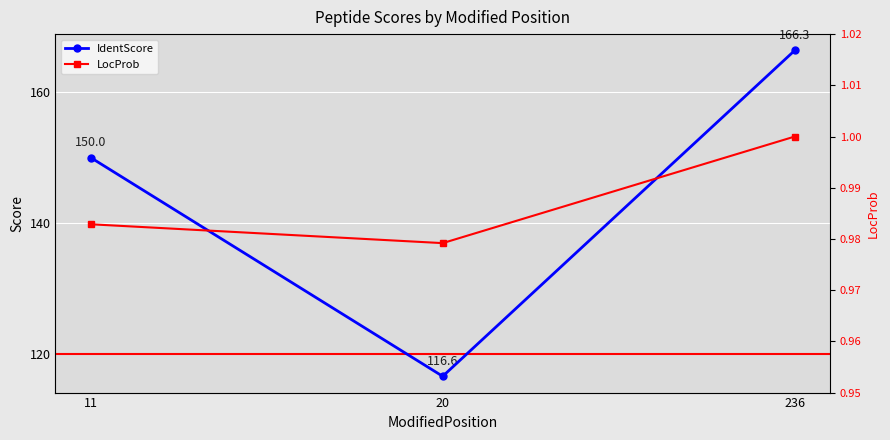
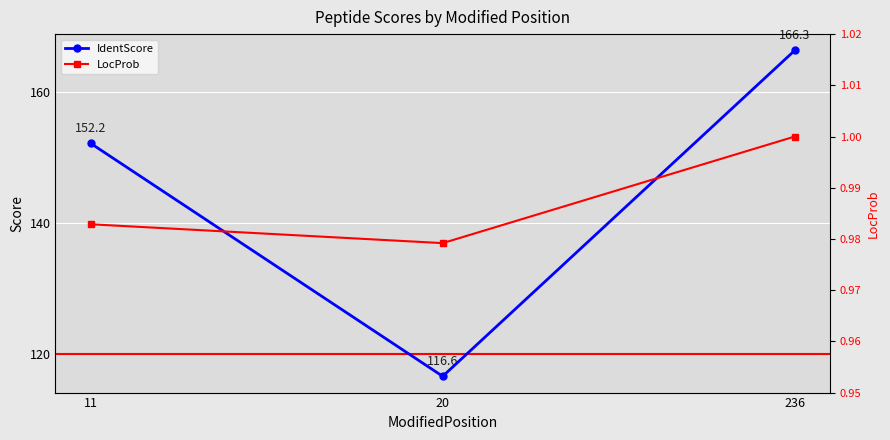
  {
    "IdentScore": {
-     "11": 150.0,
+     "11": 152.2,
      "20": 116.6,
      "236": 166.3
    }
  }
